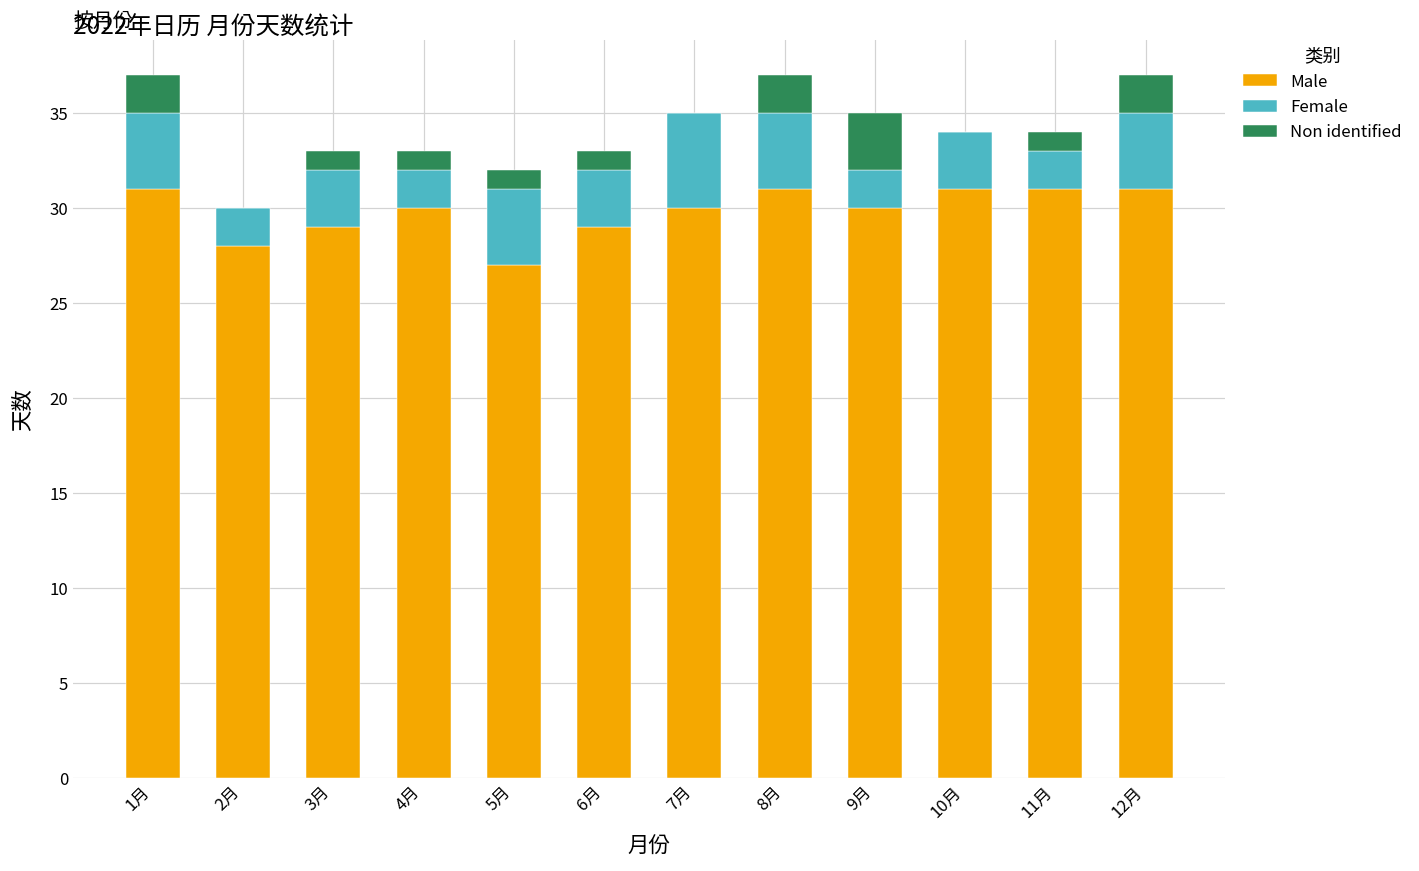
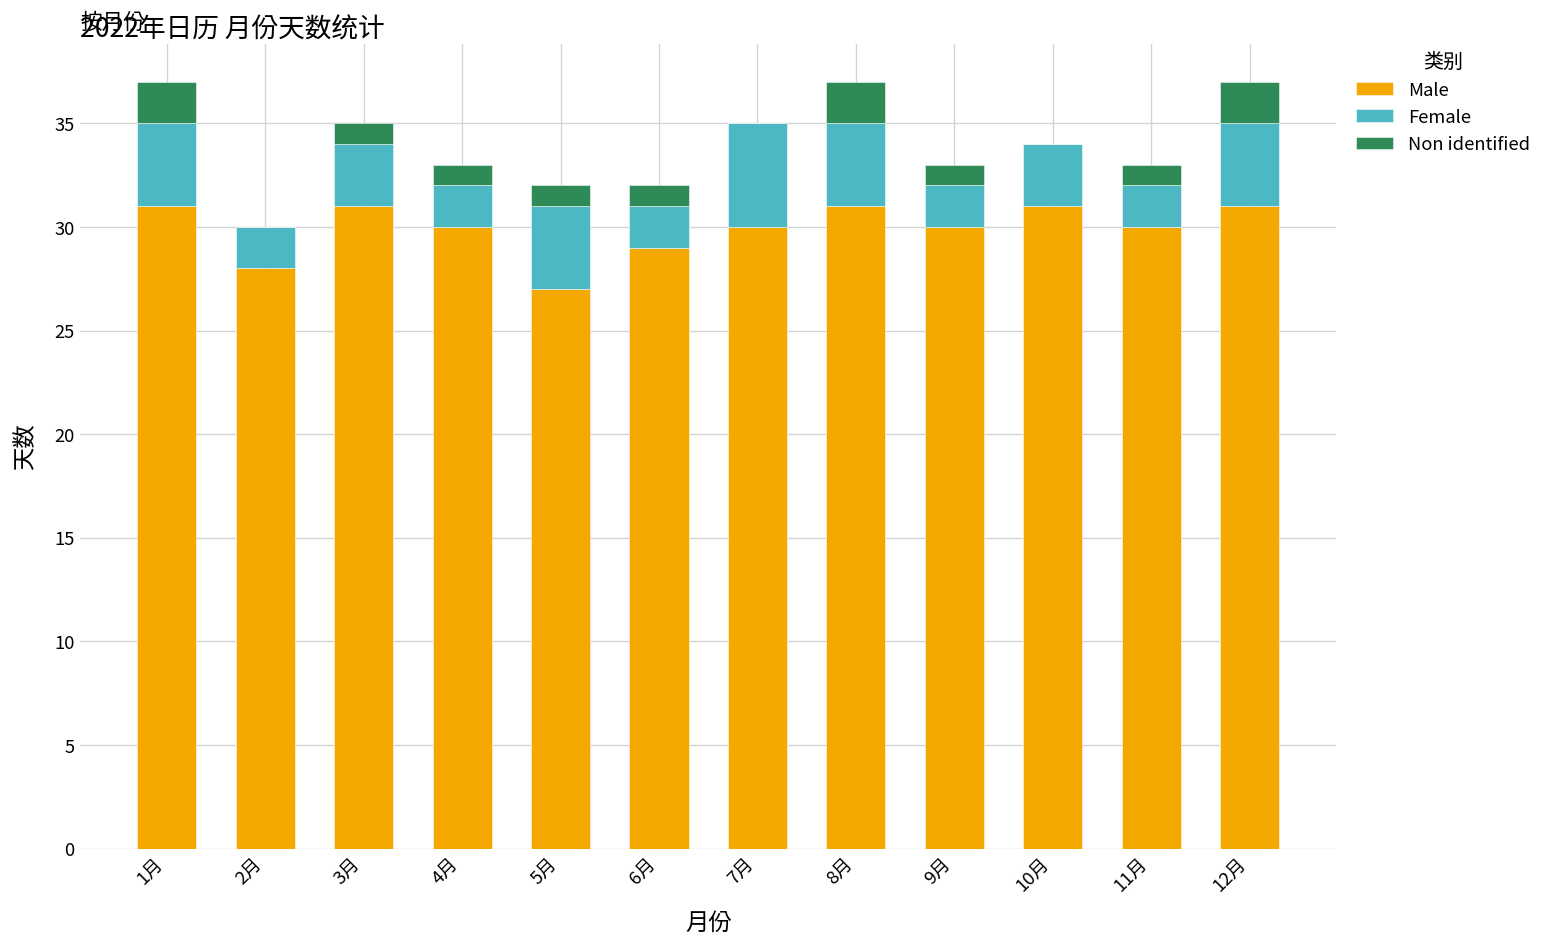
  {
    "Male": {
      "1月": 31,
      "2月": 28,
-     "3月": 29,
+     "3月": 31,
      "4月": 30,
      "5月": 27,
      "6月": 29,
      "7月": 30,
      "8月": 31,
      "9月": 30,
      "10月": 31,
-     "11月": 31,
+     "11月": 30,
      "12月": 31
    },
    "Female": {
      "1月": 4,
      "2月": 2,
      "3月": 3,
      "4月": 2,
      "5月": 4,
-     "6月": 3,
+     "6月": 2,
      "7月": 5,
      "8月": 4,
      "9月": 2,
      "10月": 3,
      "11月": 2,
      "12月": 4
    },
    "Non identified": {
      "1月": 2,
      "2月": 0,
      "3月": 1,
      "4月": 1,
      "5月": 1,
      "6月": 1,
      "7月": 0,
      "8月": 2,
-     "9月": 3,
+     "9月": 1,
      "10月": 0,
      "11月": 1,
      "12月": 2
    }
  }
